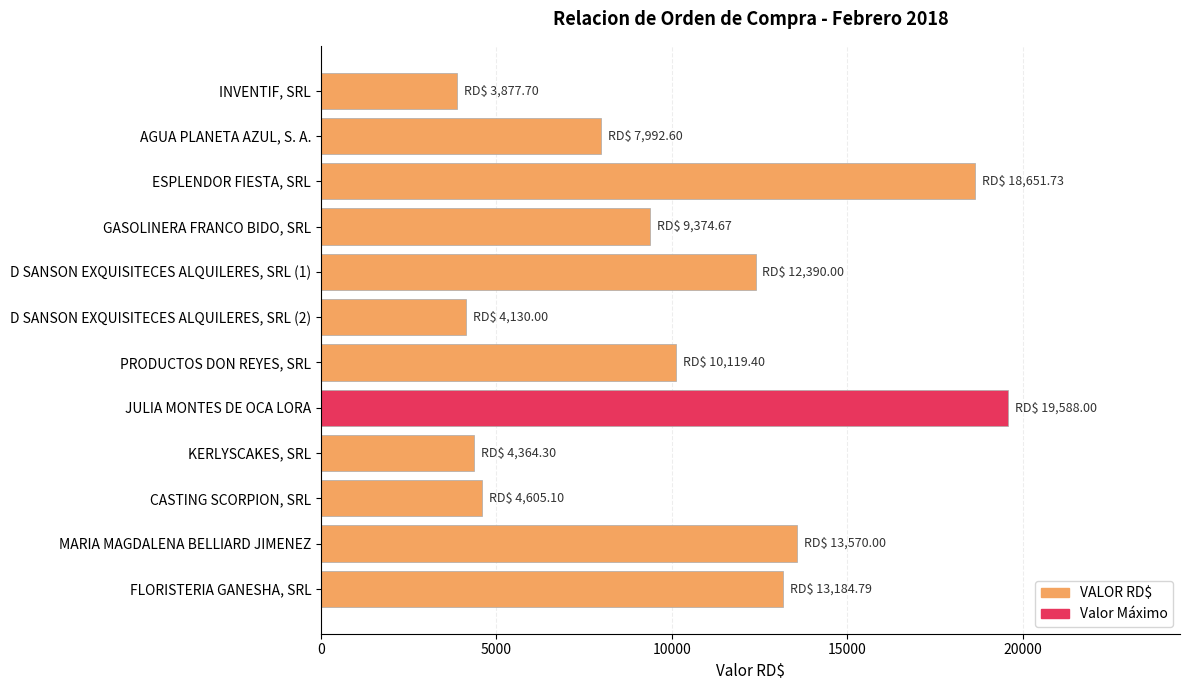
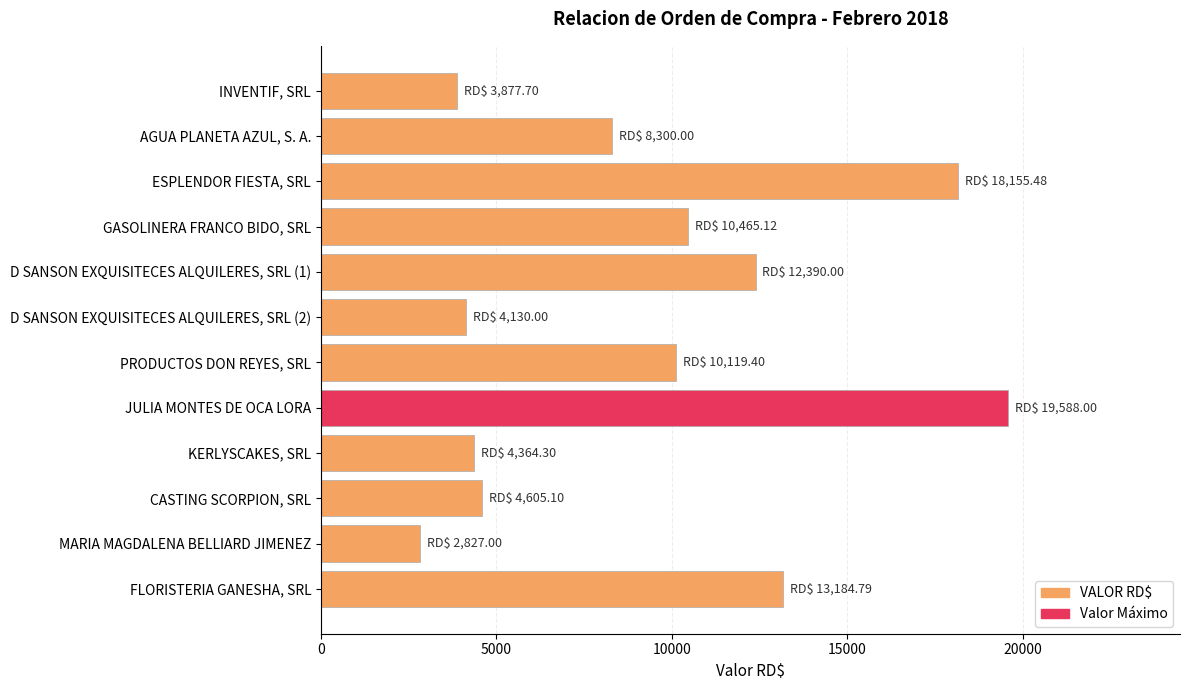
  {
    "INVENTIF, SRL": "3,877.70",
-   "AGUA PLANETA AZUL, S. A.": "7,992.60",
-   "ESPLENDOR FIESTA, SRL": "18,651.73",
-   "GASOLINERA FRANCO BIDO, SRL": "9,374.67",
+   "AGUA PLANETA AZUL, S. A.": "8,300.00",
+   "ESPLENDOR FIESTA, SRL": "18,155.48",
+   "GASOLINERA FRANCO BIDO, SRL": "10,465.12",
    "D SANSON EXQUISITECES ALQUILERES, SRL (1)": "12,390.00",
    "D SANSON EXQUISITECES ALQUILERES, SRL (2)": "4,130.00",
    "PRODUCTOS DON REYES, SRL": "10,119.40",
    "JULIA MONTES DE OCA LORA": "19,588.00",
    "KERLYSCAKES, SRL": "4,364.30",
    "CASTING SCORPION, SRL": "4,605.10",
-   "MARIA MAGDALENA BELLIARD JIMENEZ": "13,570.00",
+   "MARIA MAGDALENA BELLIARD JIMENEZ": "2,827.00",
    "FLORISTERIA GANESHA, SRL": "13,184.79"
  }
